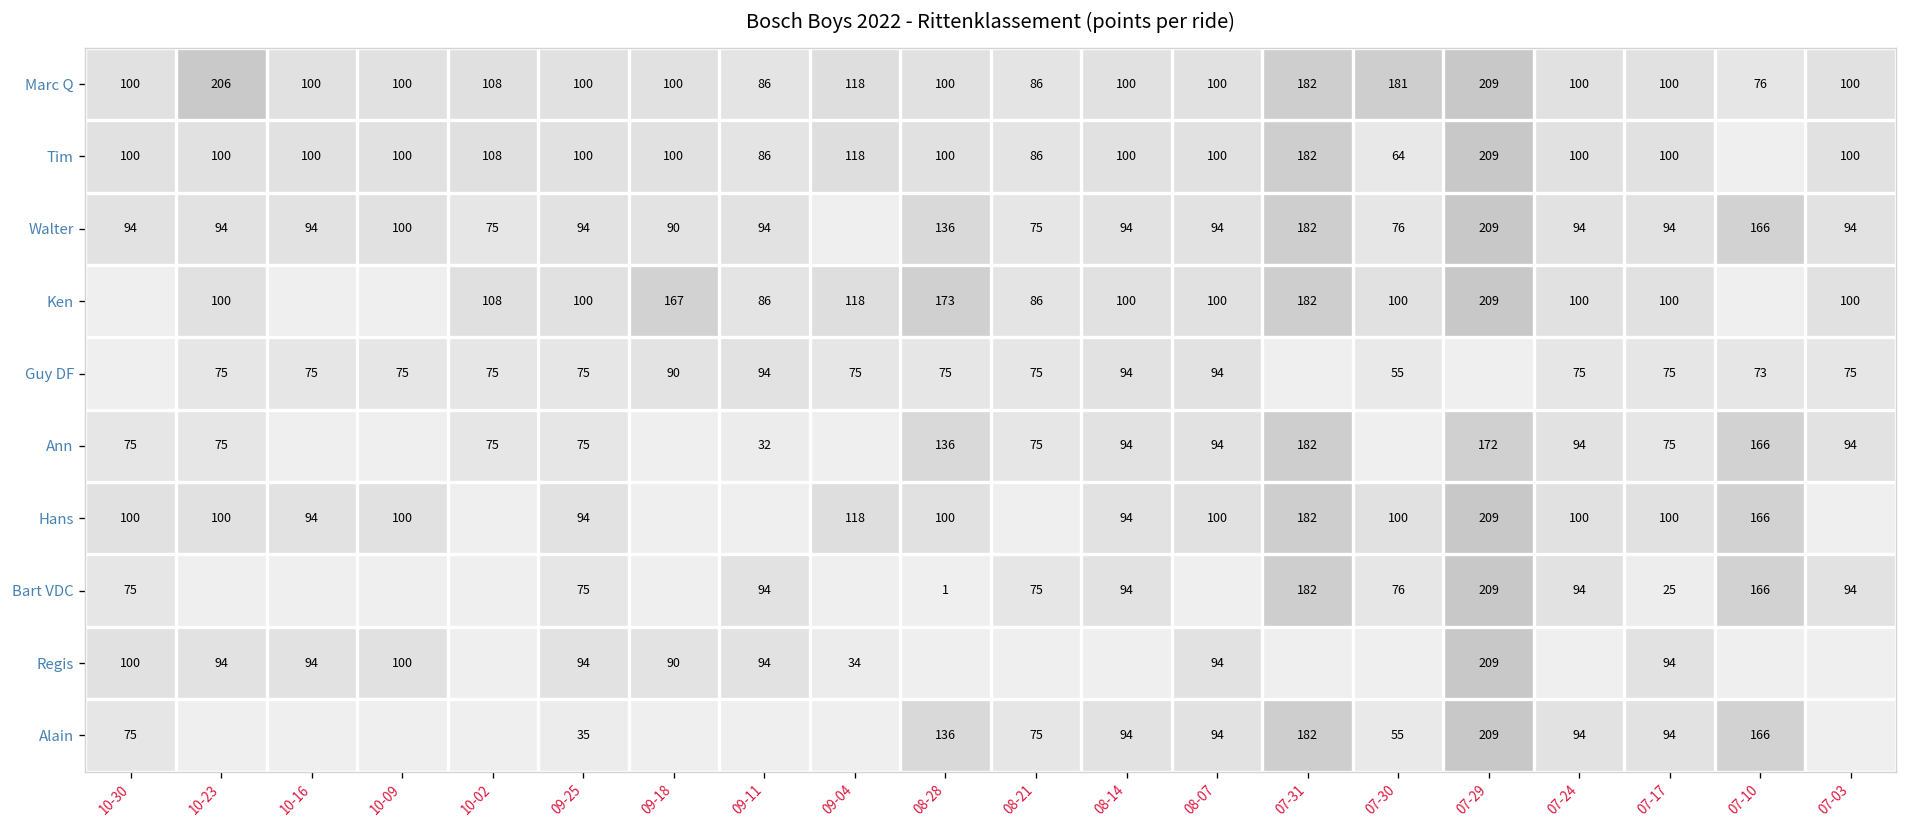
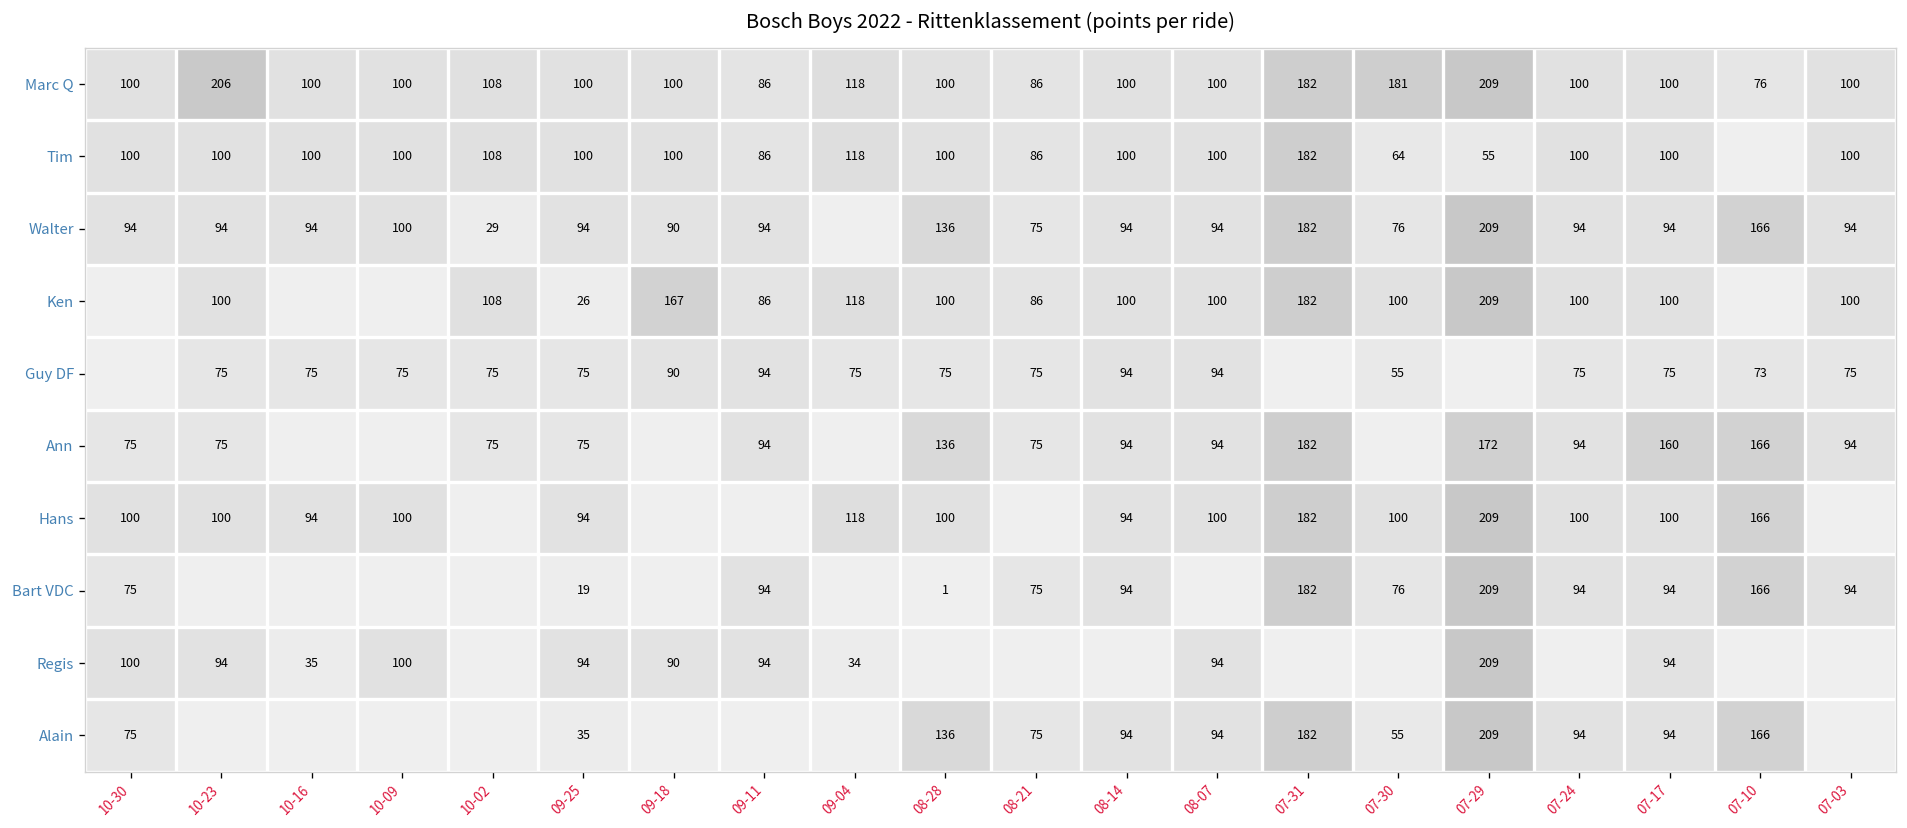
  {
    "Marc Q": {
      "10-30": 100,
      "10-23": 206,
      "10-16": 100,
      "10-09": 100,
      "10-02": 108,
      "09-25": 100,
      "09-18": 100,
      "09-11": 86,
      "09-04": 118,
      "08-28": 100,
      "08-21": 86,
      "08-14": 100,
      "08-07": 100,
      "07-31": 182,
      "07-30": 181,
      "07-29": 209,
      "07-24": 100,
      "07-17": 100,
      "07-10": 76,
      "07-03": 100
    },
    "Tim": {
      "10-30": 100,
      "10-23": 100,
      "10-16": 100,
      "10-09": 100,
      "10-02": 108,
      "09-25": 100,
      "09-18": 100,
      "09-11": 86,
      "09-04": 118,
      "08-28": 100,
      "08-21": 86,
      "08-14": 100,
      "08-07": 100,
      "07-31": 182,
      "07-30": 64,
-     "07-29": 209,
+     "07-29": 55,
      "07-24": 100,
      "07-17": 100,
      "07-03": 100
    },
    "Walter": {
      "10-30": 94,
      "10-23": 94,
      "10-16": 94,
      "10-09": 100,
-     "10-02": 75,
+     "10-02": 29,
      "09-25": 94,
      "09-18": 90,
      "09-11": 94,
      "08-28": 136,
      "08-21": 75,
      "08-14": 94,
      "08-07": 94,
      "07-31": 182,
      "07-30": 76,
      "07-29": 209,
      "07-24": 94,
      "07-17": 94,
      "07-10": 166,
      "07-03": 94
    },
    "Ken": {
      "10-23": 100,
      "10-02": 108,
-     "09-25": 100,
+     "09-25": 26,
      "09-18": 167,
      "09-11": 86,
      "09-04": 118,
-     "08-28": 173,
+     "08-28": 100,
      "08-21": 86,
      "08-14": 100,
      "08-07": 100,
      "07-31": 182,
      "07-30": 100,
      "07-29": 209,
      "07-24": 100,
      "07-17": 100,
      "07-03": 100
    },
    "Guy DF": {
      "10-23": 75,
      "10-16": 75,
      "10-09": 75,
      "10-02": 75,
      "09-25": 75,
      "09-18": 90,
      "09-11": 94,
      "09-04": 75,
      "08-28": 75,
      "08-21": 75,
      "08-14": 94,
      "08-07": 94,
      "07-30": 55,
      "07-24": 75,
      "07-17": 75,
      "07-10": 73,
      "07-03": 75
    },
    "Ann": {
      "10-30": 75,
      "10-23": 75,
      "10-02": 75,
      "09-25": 75,
-     "09-11": 32,
+     "09-11": 94,
      "08-28": 136,
      "08-21": 75,
      "08-14": 94,
      "08-07": 94,
      "07-31": 182,
      "07-29": 172,
      "07-24": 94,
-     "07-17": 75,
+     "07-17": 160,
      "07-10": 166,
      "07-03": 94
    },
    "Hans": {
      "10-30": 100,
      "10-23": 100,
      "10-16": 94,
      "10-09": 100,
      "09-25": 94,
      "09-04": 118,
      "08-28": 100,
      "08-14": 94,
      "08-07": 100,
      "07-31": 182,
      "07-30": 100,
      "07-29": 209,
      "07-24": 100,
      "07-17": 100,
      "07-10": 166
    },
    "Bart VDC": {
      "10-30": 75,
-     "09-25": 75,
+     "09-25": 19,
      "09-11": 94,
      "08-28": 1,
      "08-21": 75,
      "08-14": 94,
      "07-31": 182,
      "07-30": 76,
      "07-29": 209,
      "07-24": 94,
-     "07-17": 25,
+     "07-17": 94,
      "07-10": 166,
      "07-03": 94
    },
    "Regis": {
      "10-30": 100,
      "10-23": 94,
-     "10-16": 94,
+     "10-16": 35,
      "10-09": 100,
      "09-25": 94,
      "09-18": 90,
      "09-11": 94,
      "09-04": 34,
      "08-07": 94,
      "07-29": 209,
      "07-17": 94
    },
    "Alain": {
      "10-30": 75,
      "09-25": 35,
      "08-28": 136,
      "08-21": 75,
      "08-14": 94,
      "08-07": 94,
      "07-31": 182,
      "07-30": 55,
      "07-29": 209,
      "07-24": 94,
      "07-17": 94,
      "07-10": 166
    }
  }
